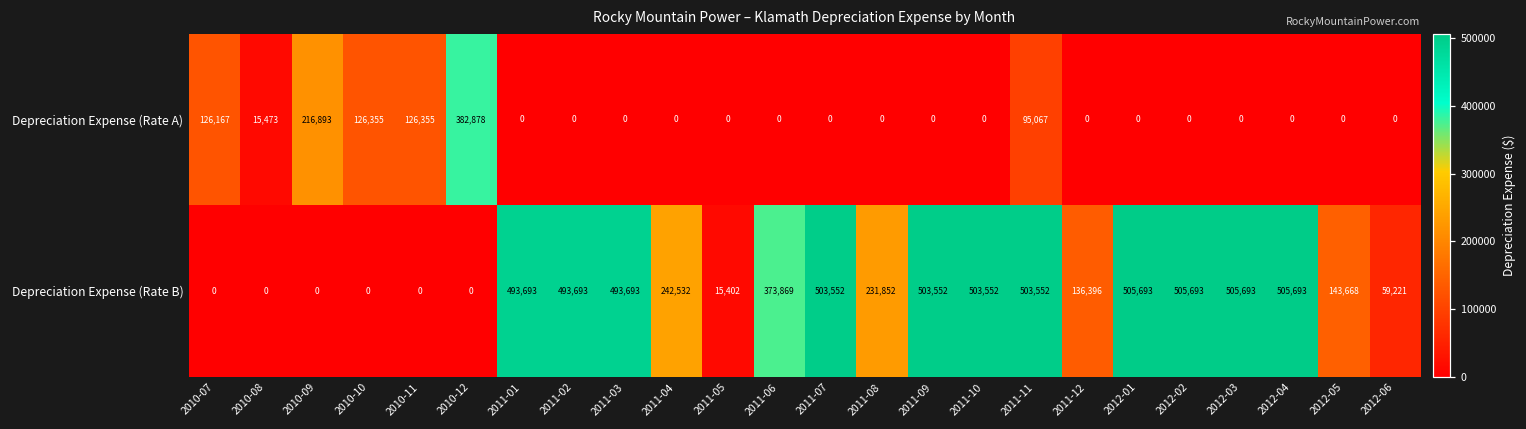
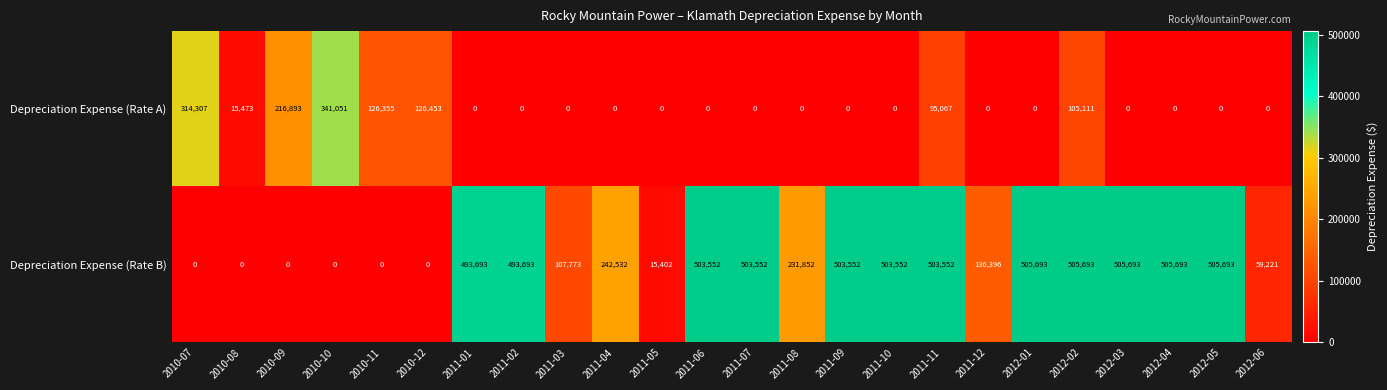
  {
    "Depreciation Expense (Rate A)": {
-     "2010-07": "126,167",
+     "2010-07": "314,307",
      "2010-08": "15,473",
      "2010-09": "216,893",
-     "2010-10": "126,355",
+     "2010-10": "341,051",
      "2010-11": "126,355",
-     "2010-12": "382,878",
+     "2010-12": "126,453",
      "2011-01": "0",
      "2011-02": "0",
      "2011-03": "0",
      "2011-04": "0",
      "2011-05": "0",
      "2011-06": "0",
      "2011-07": "0",
      "2011-08": "0",
      "2011-09": "0",
      "2011-10": "0",
      "2011-11": "95,067",
      "2011-12": "0",
      "2012-01": "0",
-     "2012-02": "0",
+     "2012-02": "105,111",
      "2012-03": "0",
      "2012-04": "0",
      "2012-05": "0",
      "2012-06": "0"
    },
    "Depreciation Expense (Rate B)": {
      "2010-07": "0",
      "2010-08": "0",
      "2010-09": "0",
      "2010-10": "0",
      "2010-11": "0",
      "2010-12": "0",
      "2011-01": "493,693",
      "2011-02": "493,693",
-     "2011-03": "493,693",
+     "2011-03": "107,773",
      "2011-04": "242,532",
      "2011-05": "15,402",
-     "2011-06": "373,869",
+     "2011-06": "503,552",
      "2011-07": "503,552",
      "2011-08": "231,852",
      "2011-09": "503,552",
      "2011-10": "503,552",
      "2011-11": "503,552",
      "2011-12": "136,396",
      "2012-01": "505,693",
      "2012-02": "505,693",
      "2012-03": "505,693",
      "2012-04": "505,693",
-     "2012-05": "143,668",
+     "2012-05": "505,693",
      "2012-06": "59,221"
    }
  }
